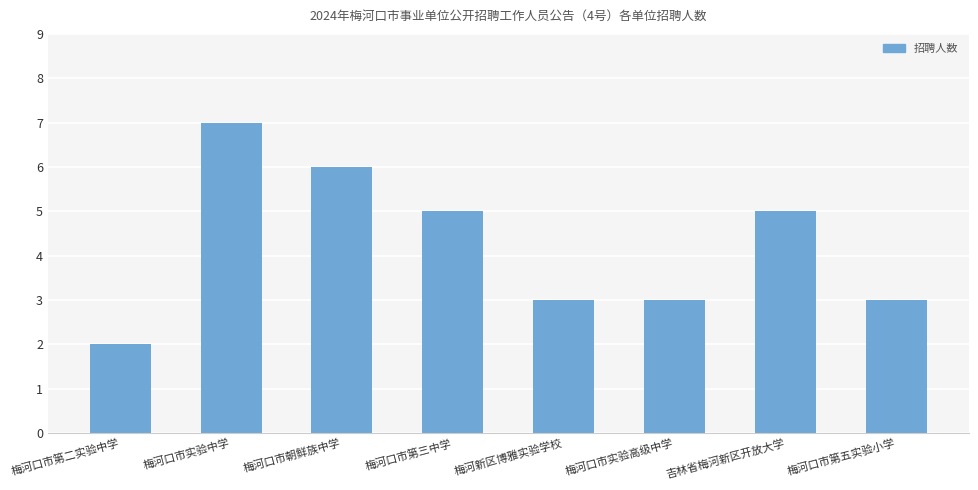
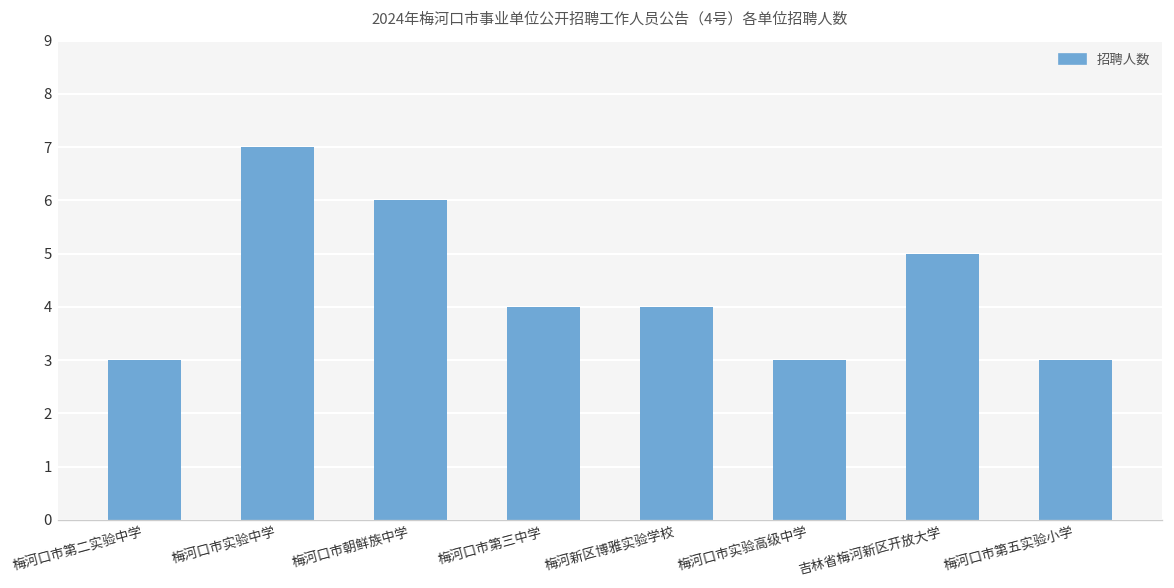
  {
-   "梅河口市第二实验中学": 2,
+   "梅河口市第二实验中学": 3,
    "梅河口市实验中学": 7,
    "梅河口市朝鲜族中学": 6,
-   "梅河口市第三中学": 5,
-   "梅河新区博雅实验学校": 3,
+   "梅河口市第三中学": 4,
+   "梅河新区博雅实验学校": 4,
    "梅河口市实验高级中学": 3,
    "吉林省梅河新区开放大学": 5,
    "梅河口市第五实验小学": 3
  }
